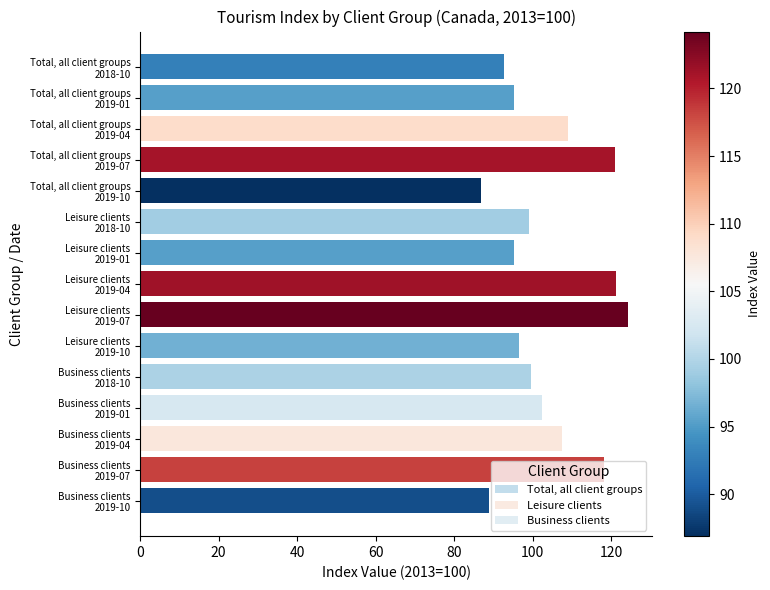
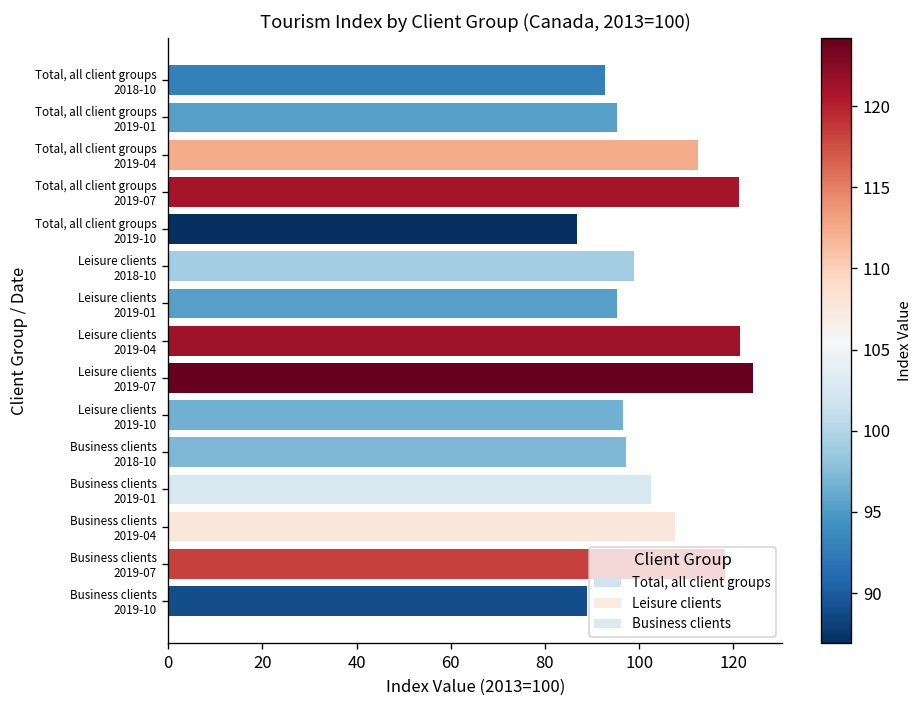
  {
    "Total, all client groups 2018-10": 93,
    "Total, all client groups 2019-01": 95,
-   "Total, all client groups 2019-04": 109,
+   "Total, all client groups 2019-04": 113,
    "Total, all client groups 2019-07": 121,
    "Total, all client groups 2019-10": 87,
    "Leisure clients 2018-10": 99,
    "Leisure clients 2019-01": 95,
    "Leisure clients 2019-04": 121,
    "Leisure clients 2019-07": 124,
    "Leisure clients 2019-10": 97,
-   "Business clients 2018-10": 100,
+   "Business clients 2018-10": 97,
    "Business clients 2019-01": 102,
    "Business clients 2019-04": 108,
    "Business clients 2019-10": 89
  }
